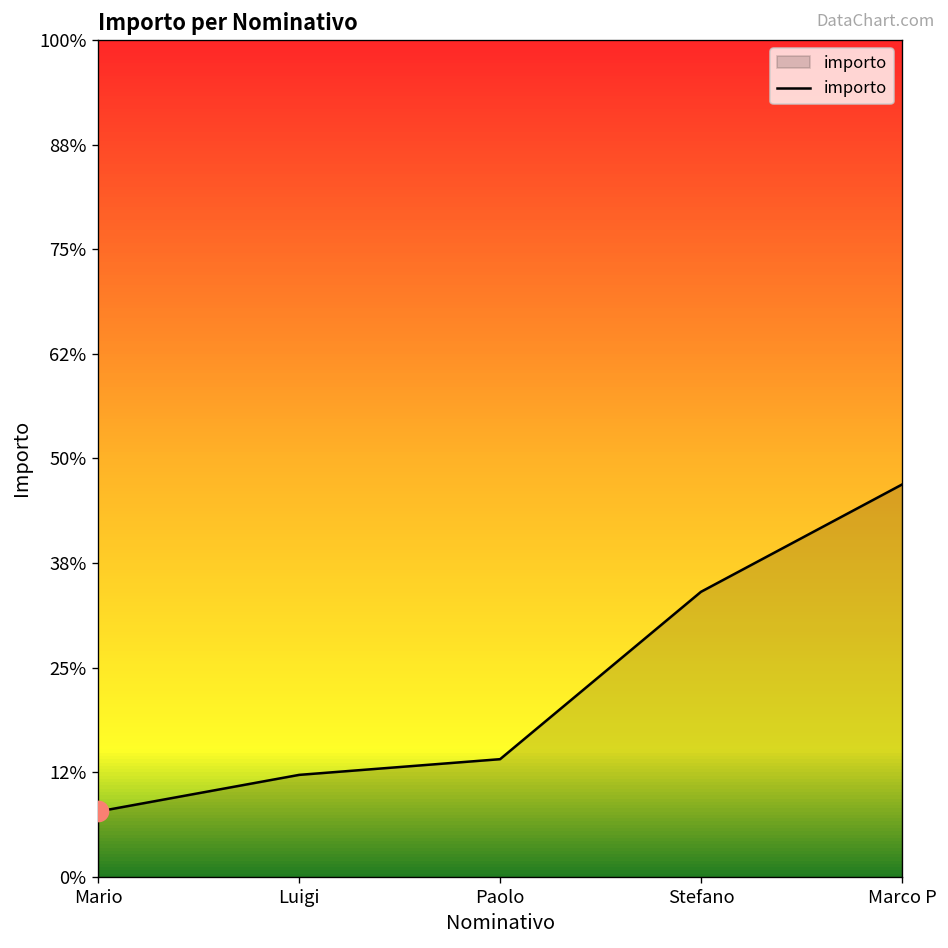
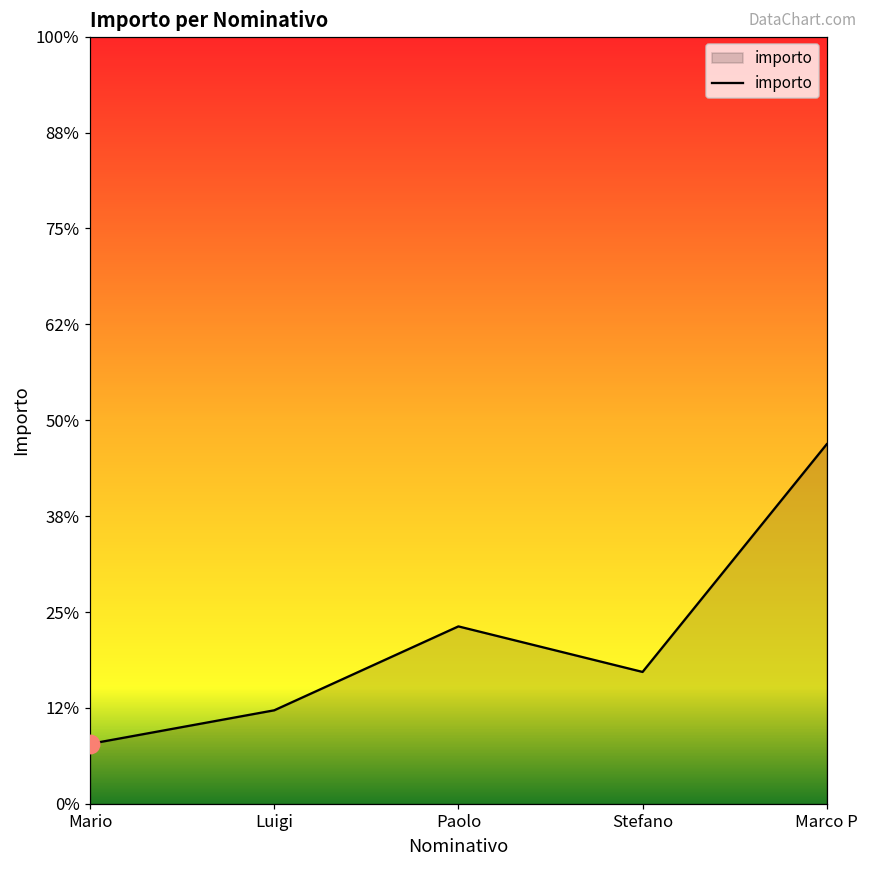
  {
    "importo": {
      "Luigi": "12%",
-     "Paolo": "14%",
-     "Stefano": "34%",
+     "Paolo": "23%",
+     "Stefano": "17%",
      "Marco P": "47%"
    }
  }
